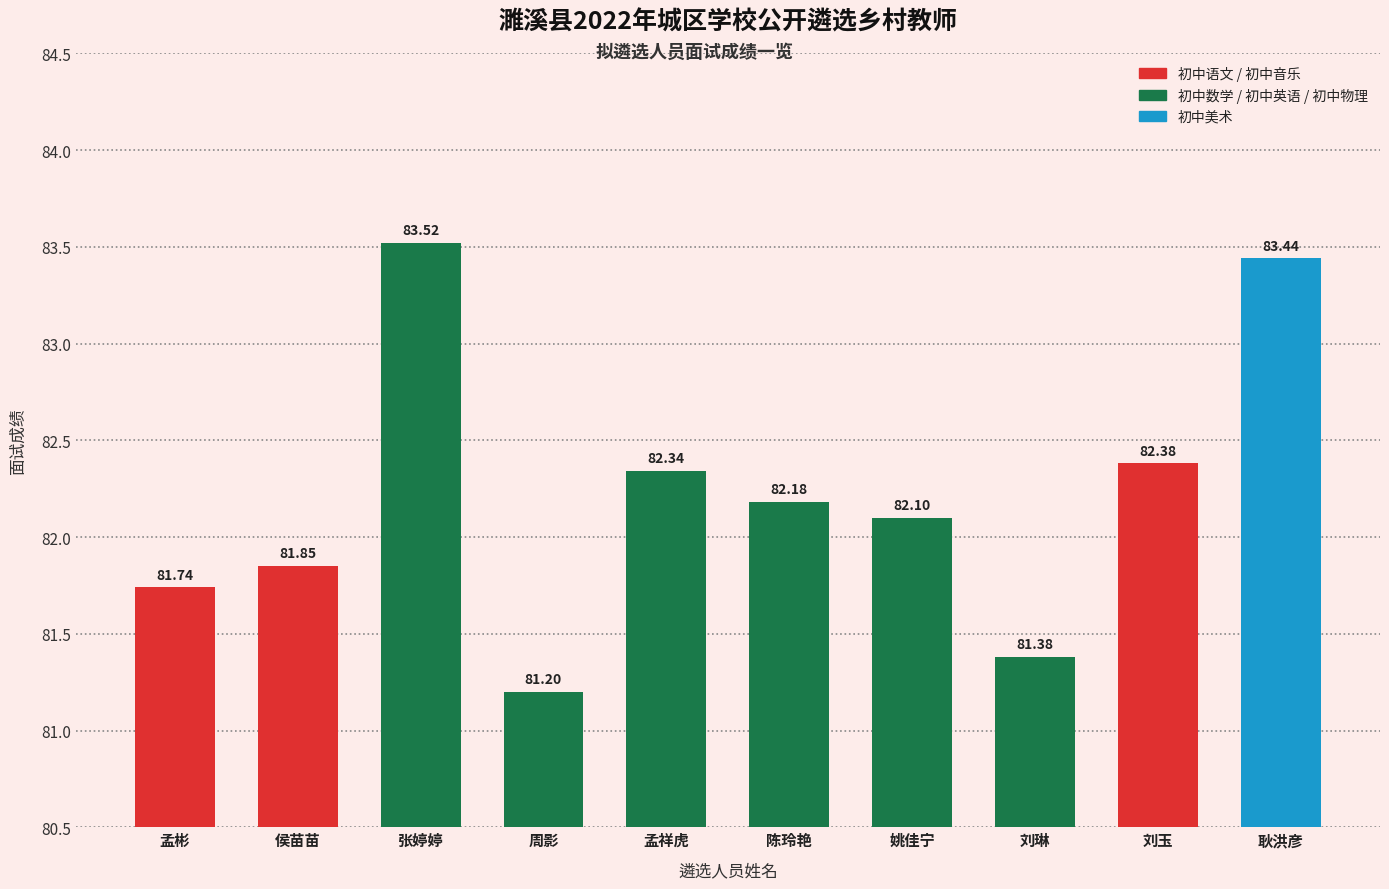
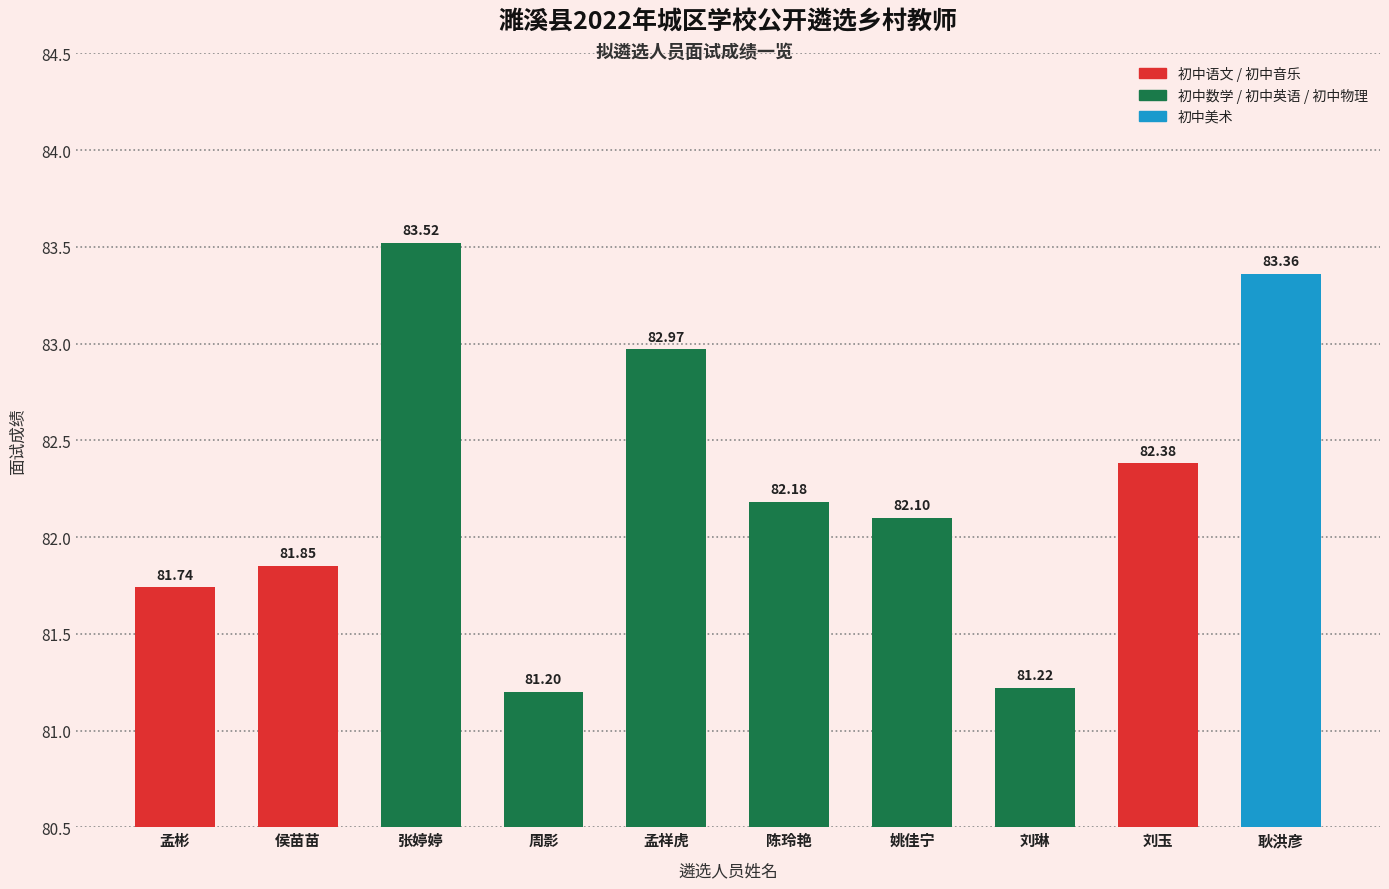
  {
    "孟彬": 81.74,
    "侯苗苗": 81.85,
    "张婷婷": 83.52,
    "周影": 81.20,
-   "孟祥虎": 82.34,
+   "孟祥虎": 82.97,
    "陈玲艳": 82.18,
    "姚佳宁": 82.10,
-   "刘琳": 81.38,
+   "刘琳": 81.22,
    "刘玉": 82.38,
-   "耿洪彦": 83.44
+   "耿洪彦": 83.36
  }
